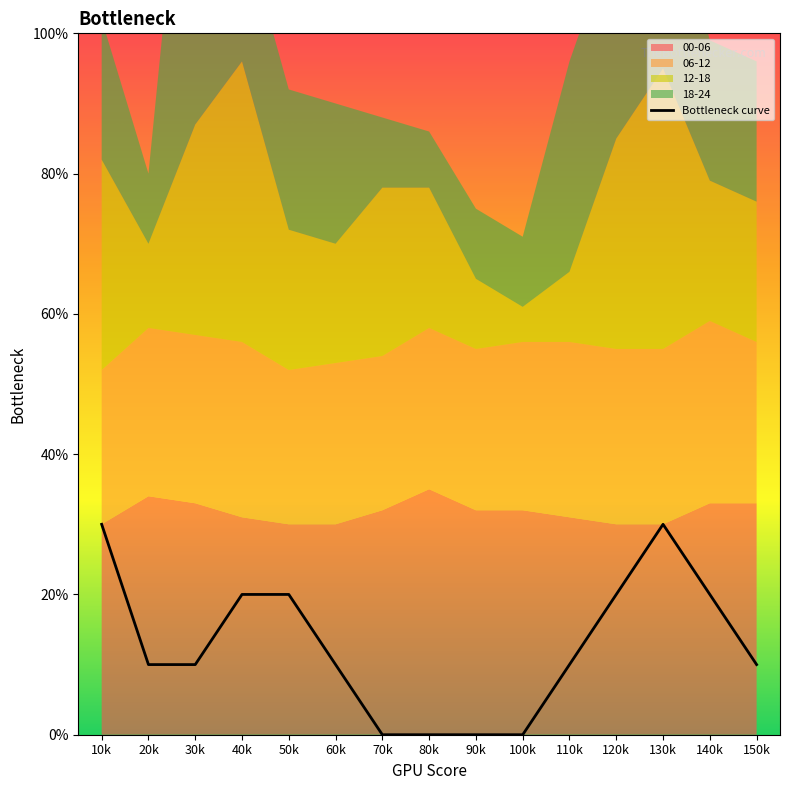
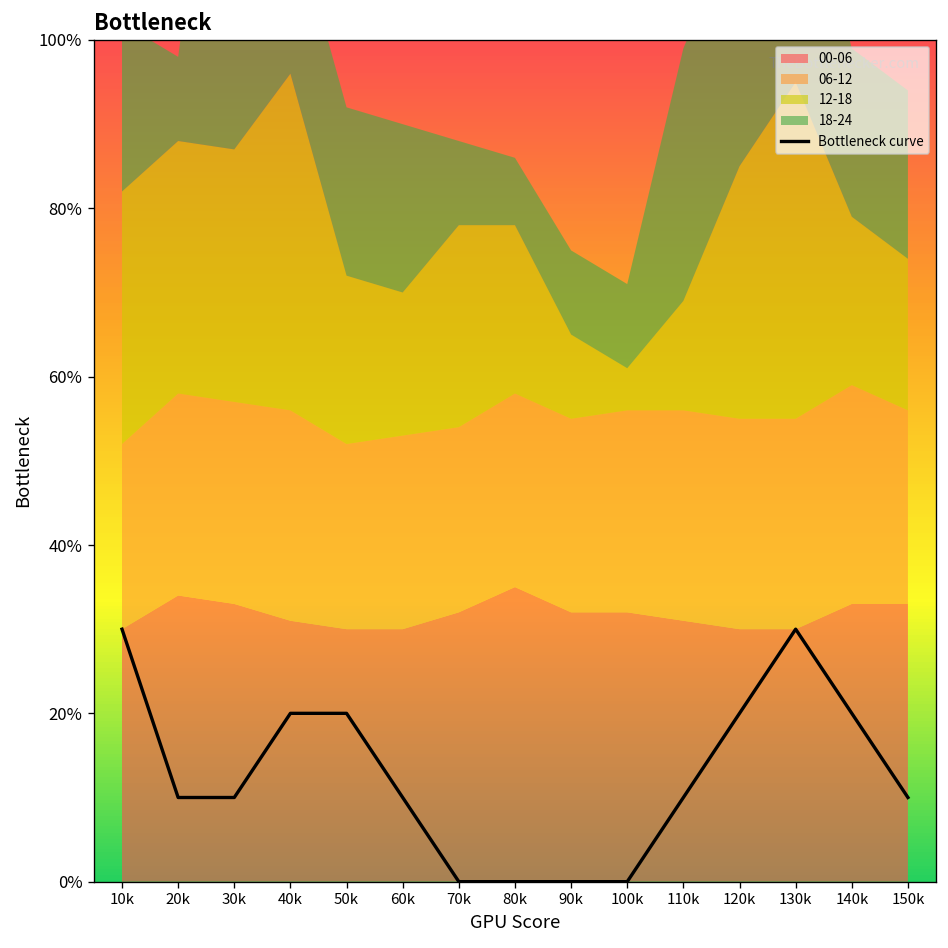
  {
    "Bottleneck curve": {
      "20k": "10%",
      "30k": "10%",
      "40k": "20%",
      "50k": "20%",
      "60k": "10%",
      "70k": "0%",
      "80k": "0%",
      "90k": "0%",
      "100k": "0%",
      "110k": "10%",
      "120k": "20%",
      "140k": "20%",
      "150k": "10%"
    },
    "00-06": {
      "20k": "34%",
      "30k": "33%",
      "40k": "31%",
      "50k": "30%",
      "60k": "30%",
      "70k": "32%",
      "80k": "35%",
      "90k": "32%",
      "100k": "32%",
      "110k": "31%",
      "120k": "30%",
      "140k": "33%",
      "150k": "33%"
    },
    "06-12": {
      "10k": "22%",
      "20k": "24%",
      "30k": "24%",
      "40k": "25%",
      "50k": "22%",
      "60k": "23%",
      "70k": "22%",
      "80k": "23%",
      "90k": "23%",
      "100k": "24%",
      "110k": "25%",
      "120k": "25%",
      "130k": "25%",
      "140k": "26%",
      "150k": "23%"
    },
    "12-18": {
      "10k": "30%",
-     "20k": "12%",
+     "20k": "30%",
      "30k": "30%",
      "40k": "40%",
      "50k": "20%",
      "60k": "17%",
      "70k": "24%",
      "80k": "20%",
      "90k": "10%",
      "100k": "5%",
-     "110k": "10%",
+     "110k": "13%",
      "120k": "30%",
      "140k": "20%",
-     "150k": "20%"
+     "150k": "18%"
    },
    "18-24": {
      "20k": "10%",
      "50k": "20%",
      "60k": "20%",
      "70k": "10%",
      "80k": "8%",
      "90k": "10%",
      "100k": "10%",
      "110k": "30%"
    }
  }
